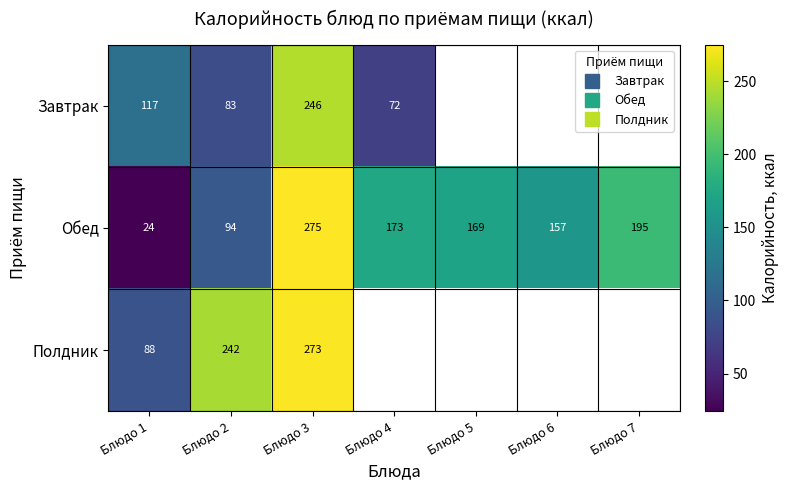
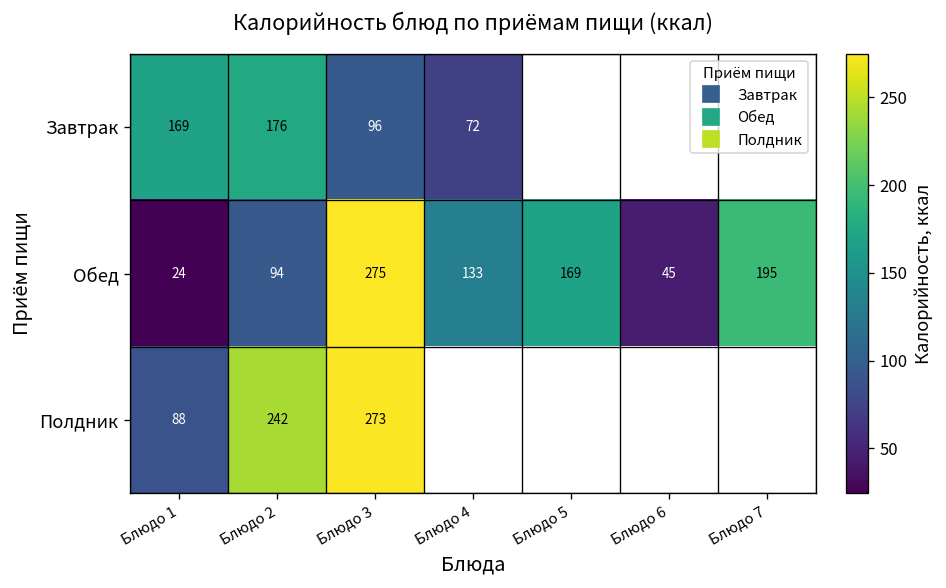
  {
    "Завтрак": {
-     "Блюдо 1": 117,
-     "Блюдо 2": 83,
-     "Блюдо 3": 246,
+     "Блюдо 1": 169,
+     "Блюдо 2": 176,
+     "Блюдо 3": 96,
      "Блюдо 4": 72
    },
    "Обед": {
      "Блюдо 1": 24,
      "Блюдо 2": 94,
      "Блюдо 3": 275,
-     "Блюдо 4": 173,
+     "Блюдо 4": 133,
      "Блюдо 5": 169,
-     "Блюдо 6": 157,
+     "Блюдо 6": 45,
      "Блюдо 7": 195
    },
    "Полдник": {
      "Блюдо 1": 88,
      "Блюдо 2": 242,
      "Блюдо 3": 273
    }
  }
